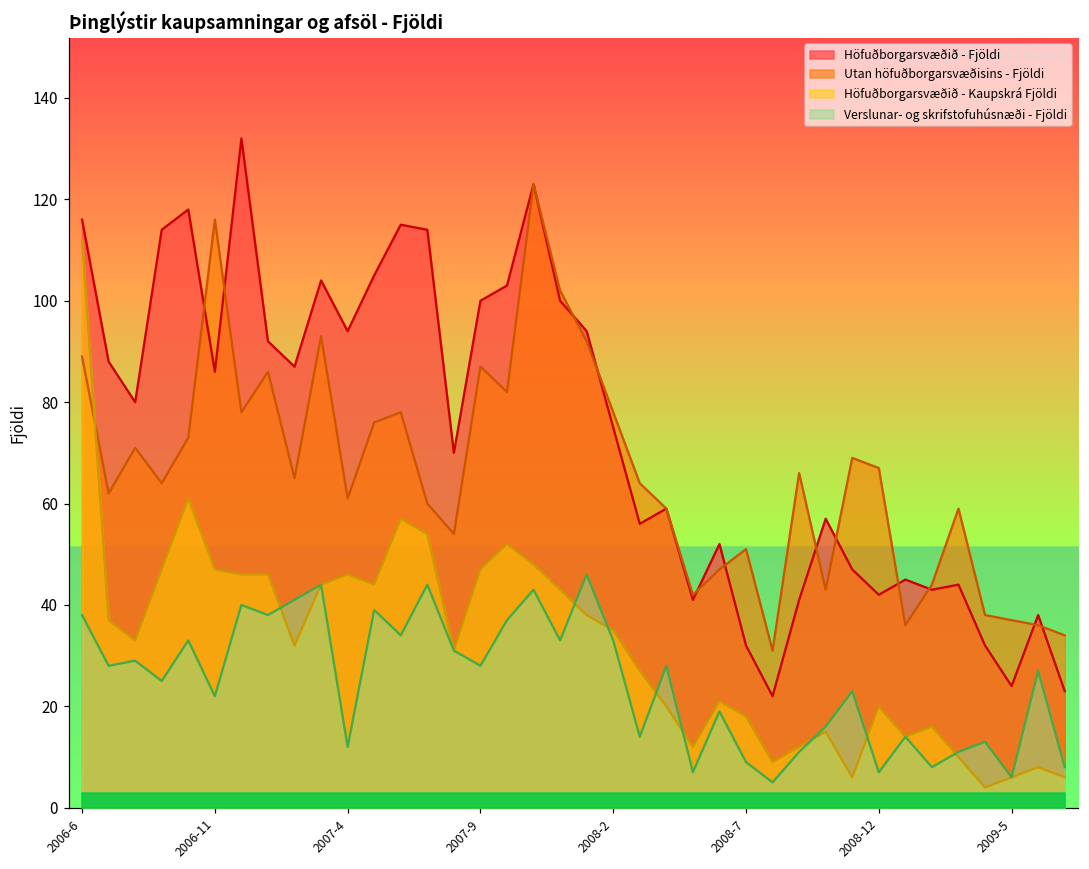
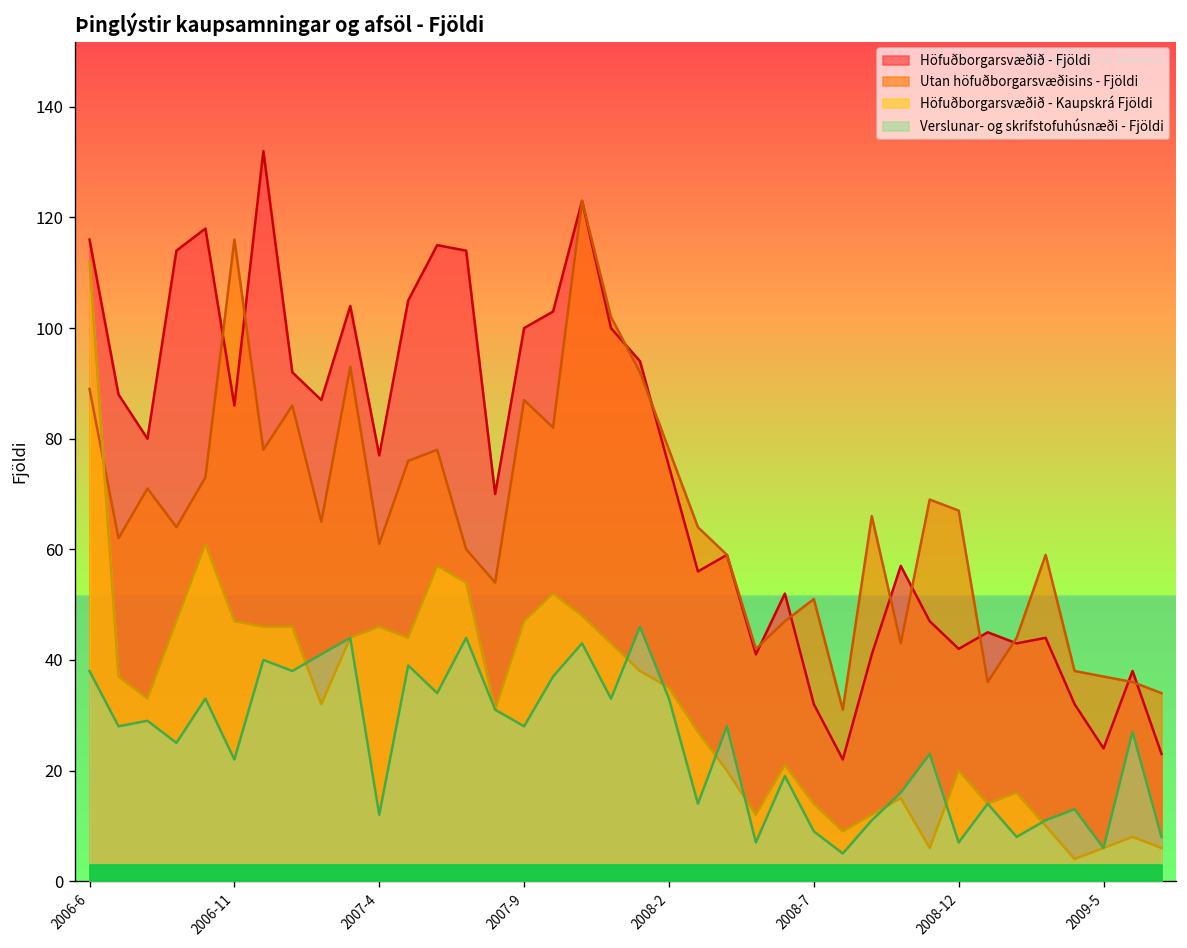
  {
    "Höfuðborgarsvæðið - Fjöldi": {
      "2006-6": 116,
      "2006-11": 86,
-     "2007-4": 94,
+     "2007-4": 77,
      "2007-9": 100,
      "2008-2": 75,
      "2008-7": 32,
      "2008-12": 42,
      "2009-5": 24
    },
    "Utan höfuðborgarsvæðisins - Fjöldi": {
      "2006-6": 89,
      "2006-11": 116,
      "2007-4": 61,
      "2007-9": 87,
      "2008-2": 78,
      "2008-7": 51,
      "2008-12": 67,
      "2009-5": 37
    },
    "Höfuðborgarsvæðið - Kaupskrá Fjöldi": {
      "2006-6": 112,
      "2006-11": 47,
      "2007-4": 46,
      "2007-9": 47,
      "2008-2": 35,
-     "2008-7": 18,
+     "2008-7": 14,
      "2008-12": 20
    },
    "Verslunar- og skrifstofuhúsnæði - Fjöldi": {
      "2006-6": 38,
      "2006-11": 22,
      "2007-4": 12,
      "2007-9": 28,
      "2008-2": 33,
      "2008-7": 9,
      "2008-12": 7
    }
  }
